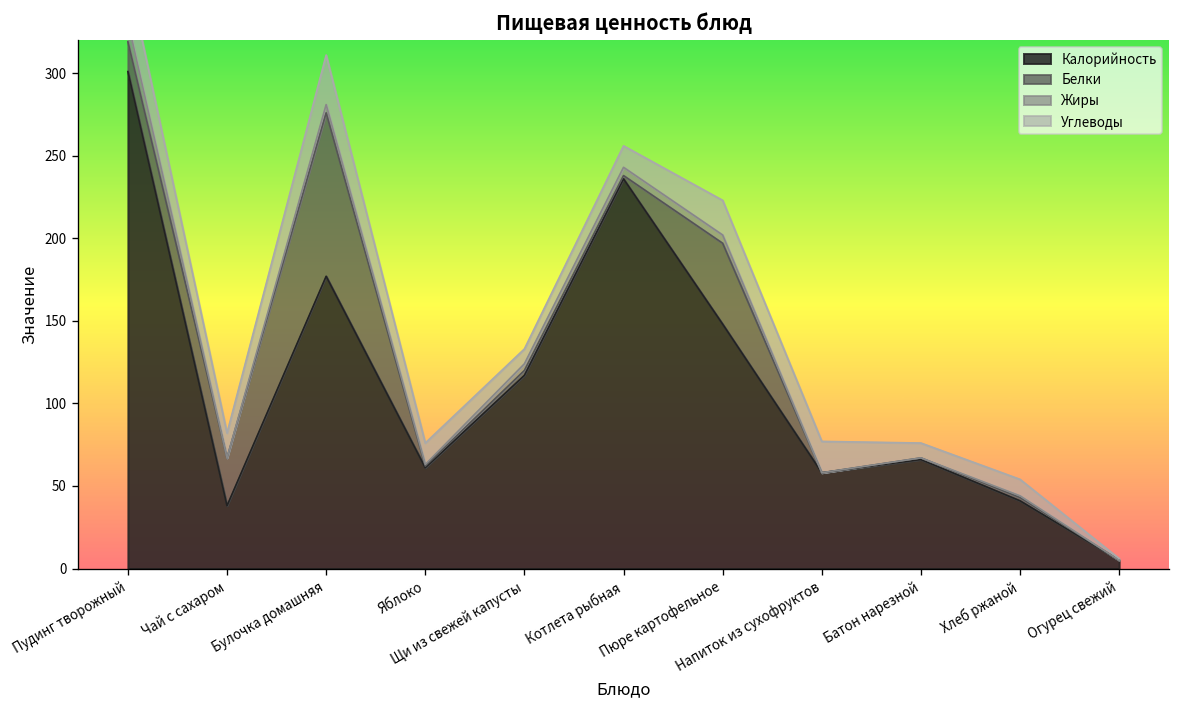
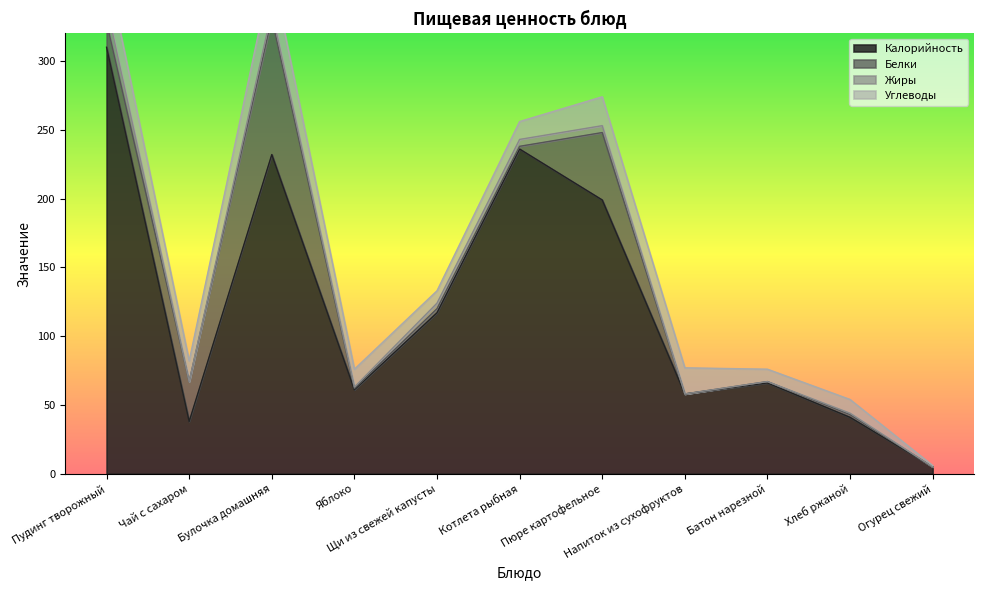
  {
    "Калорийность": {
-     "Пудинг творожный": 301,
+     "Пудинг творожный": 310,
      "Чай с сахаром": 38,
-     "Булочка домашняя": 177,
+     "Булочка домашняя": 232,
      "Щи из свежей капусты": 117,
      "Котлета рыбная": 236,
-     "Пюре картофельное": 148,
+     "Пюре картофельное": 199,
      "Хлеб ржаной": 41
    },
    "Белки": {
      "Щи из свежей капусты": 3,
      "Котлета рыбная": 2,
      "Пюре картофельное": 49
    }
  }
